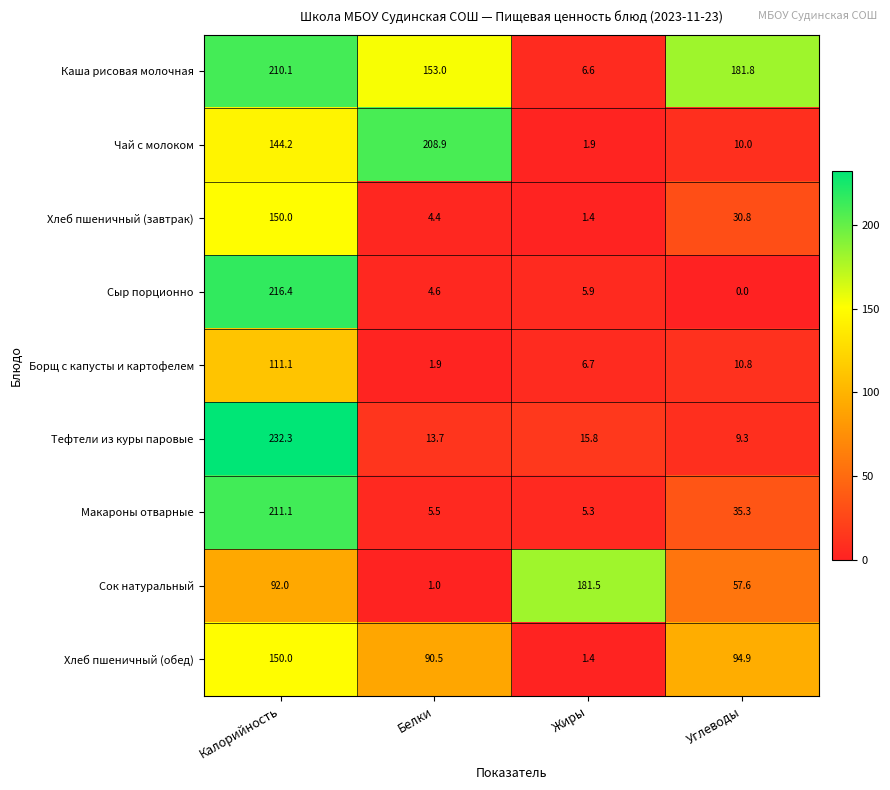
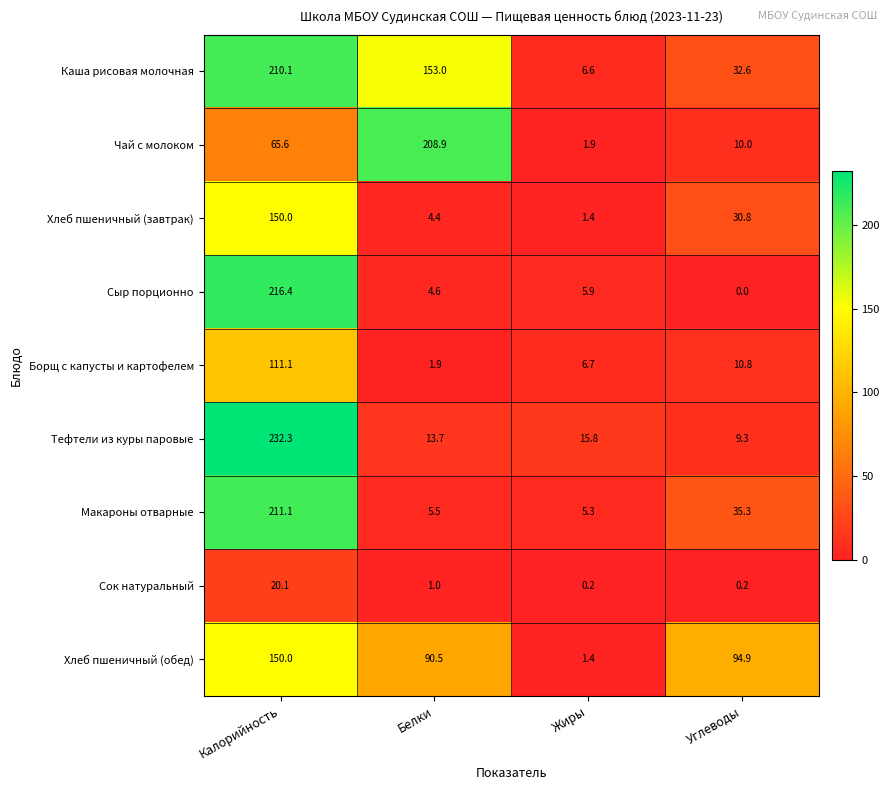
  {
    "Каша рисовая молочная": {
      "Калорийность": 210.1,
      "Белки": 153.0,
      "Жиры": 6.6,
-     "Углеводы": 181.8
+     "Углеводы": 32.6
    },
    "Чай с молоком": {
-     "Калорийность": 144.2,
+     "Калорийность": 65.6,
      "Белки": 208.9,
      "Жиры": 1.9,
      "Углеводы": 10.0
    },
    "Хлеб пшеничный (завтрак)": {
      "Калорийность": 150.0,
      "Белки": 4.4,
      "Жиры": 1.4,
      "Углеводы": 30.8
    },
    "Сыр порционно": {
      "Калорийность": 216.4,
      "Белки": 4.6,
      "Жиры": 5.9,
      "Углеводы": 0.0
    },
    "Борщ с капусты и картофелем": {
      "Калорийность": 111.1,
      "Белки": 1.9,
      "Жиры": 6.7,
      "Углеводы": 10.8
    },
    "Тефтели из куры паровые": {
      "Калорийность": 232.3,
      "Белки": 13.7,
      "Жиры": 15.8,
      "Углеводы": 9.3
    },
    "Макароны отварные": {
      "Калорийность": 211.1,
      "Белки": 5.5,
      "Жиры": 5.3,
      "Углеводы": 35.3
    },
    "Сок натуральный": {
-     "Калорийность": 92.0,
+     "Калорийность": 20.1,
      "Белки": 1.0,
-     "Жиры": 181.5,
-     "Углеводы": 57.6
+     "Жиры": 0.2,
+     "Углеводы": 0.2
    },
    "Хлеб пшеничный (обед)": {
      "Калорийность": 150.0,
      "Белки": 90.5,
      "Жиры": 1.4,
      "Углеводы": 94.9
    }
  }
